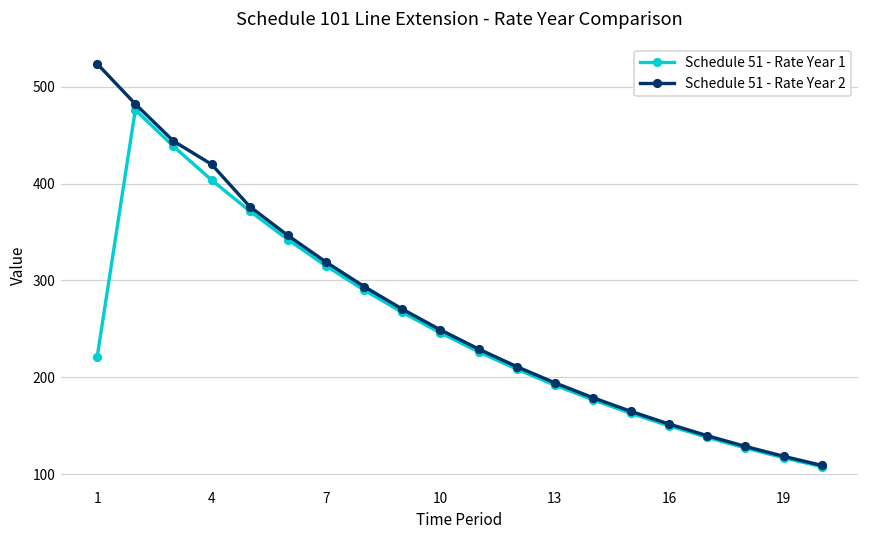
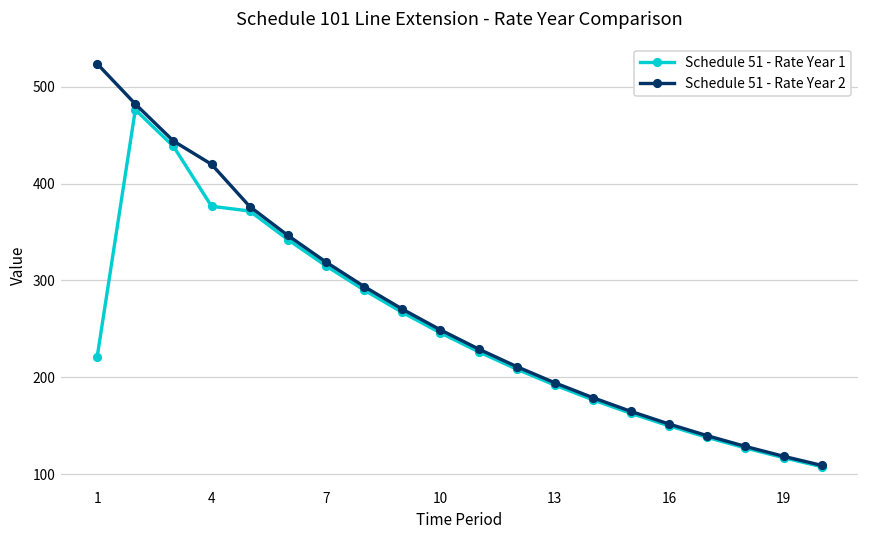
  {
    "Schedule 51 - Rate Year 1": {
      "1": 220,
-     "4": 400,
+     "4": 380,
      "7": 320,
      "10": 250
    },
    "Schedule 51 - Rate Year 2": {
      "1": 520,
      "4": 420,
      "7": 320,
      "10": 250
    }
  }
